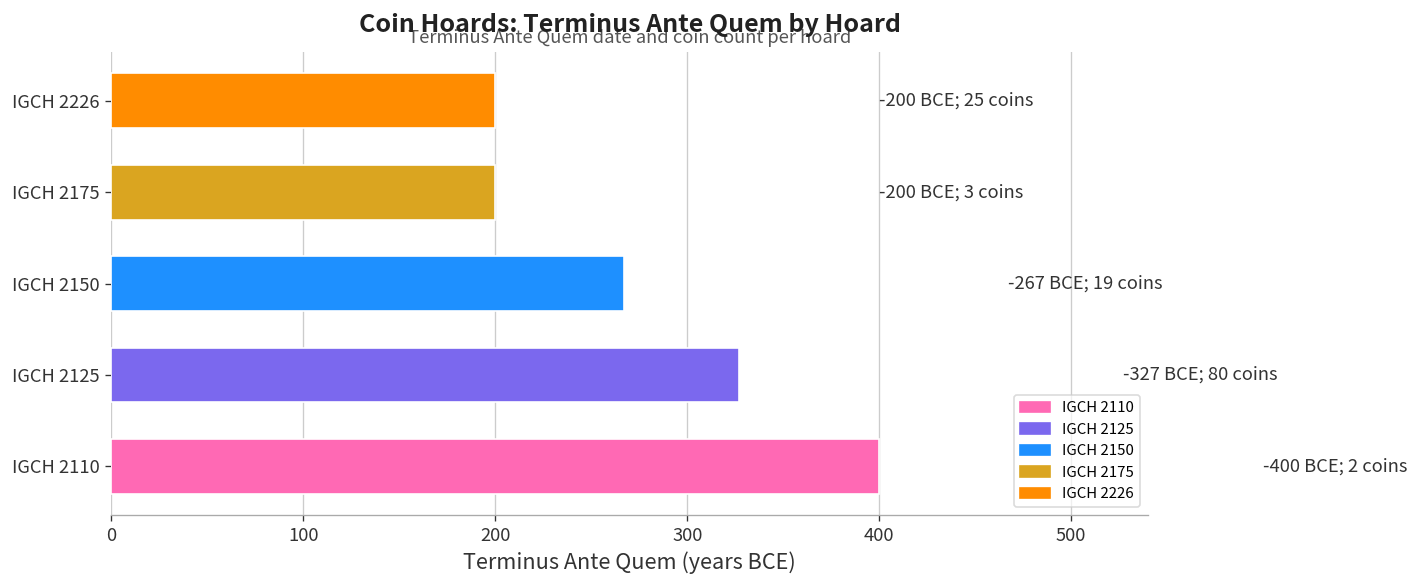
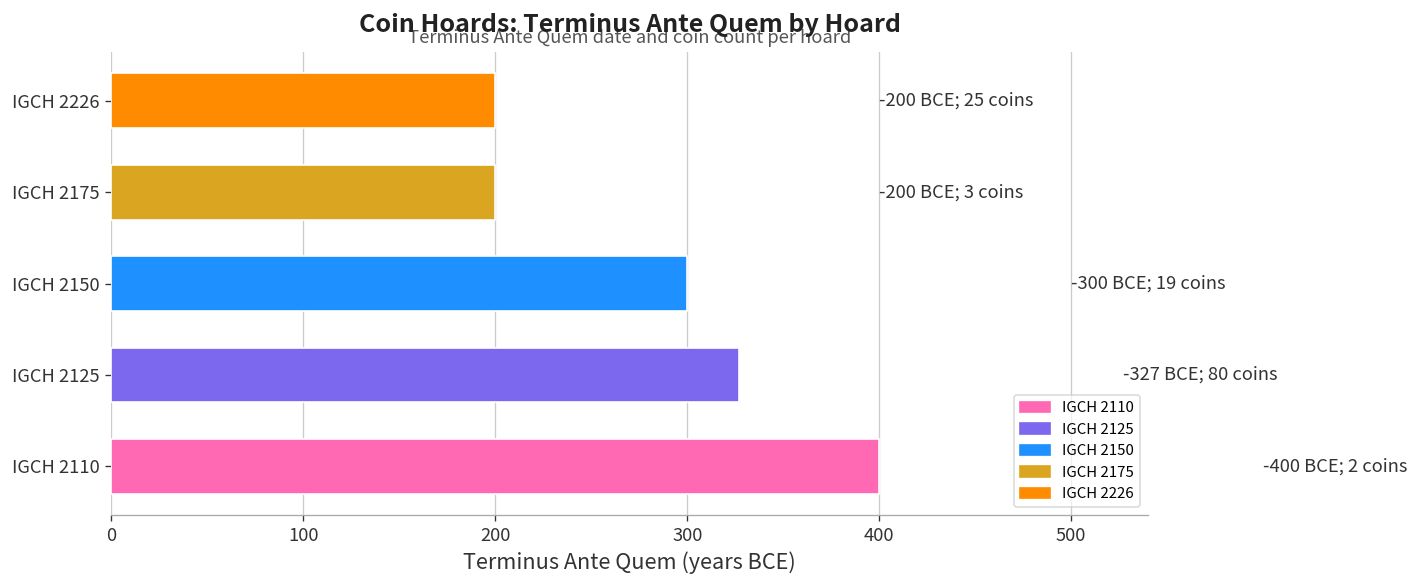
  {
-   "IGCH 2150": -267
+   "IGCH 2150": -300
  }
